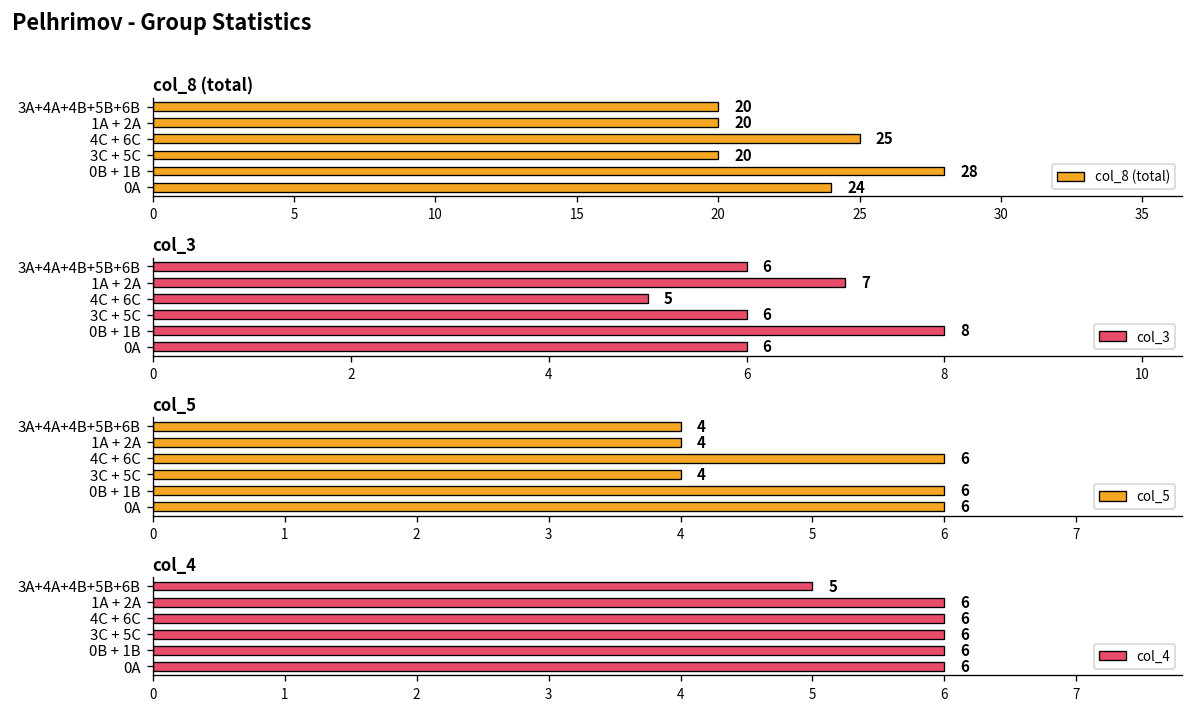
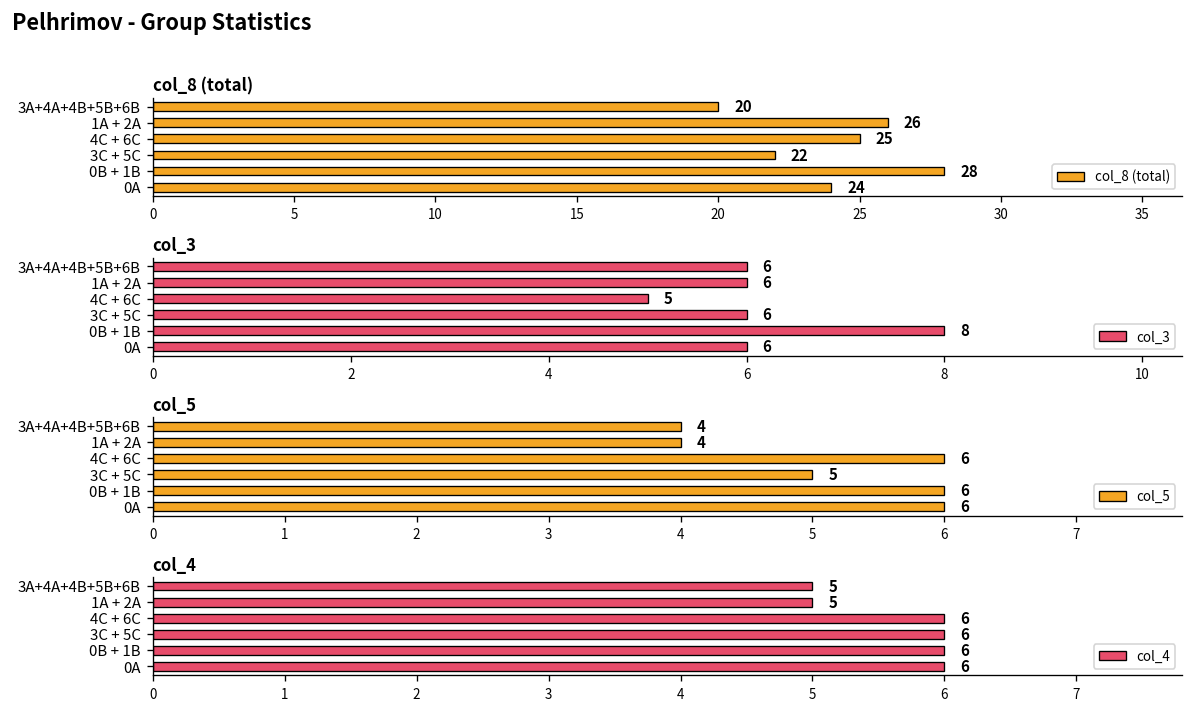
  {
    "col_8 (total)": {
      "3A+4A+4B+5B+6B": 20,
-     "1A + 2A": 20,
+     "1A + 2A": 26,
      "4C + 6C": 25,
-     "3C + 5C": 20,
+     "3C + 5C": 22,
      "0B + 1B": 28,
      "0A": 24
    },
    "col_3": {
      "3A+4A+4B+5B+6B": 6,
-     "1A + 2A": 7,
+     "1A + 2A": 6,
      "4C + 6C": 5,
      "3C + 5C": 6,
      "0B + 1B": 8,
      "0A": 6
    },
    "col_5": {
      "3A+4A+4B+5B+6B": 4,
      "1A + 2A": 4,
      "4C + 6C": 6,
-     "3C + 5C": 4,
+     "3C + 5C": 5,
      "0B + 1B": 6,
      "0A": 6
    },
    "col_4": {
      "3A+4A+4B+5B+6B": 5,
-     "1A + 2A": 6,
+     "1A + 2A": 5,
      "4C + 6C": 6,
      "3C + 5C": 6,
      "0B + 1B": 6,
      "0A": 6
    }
  }
